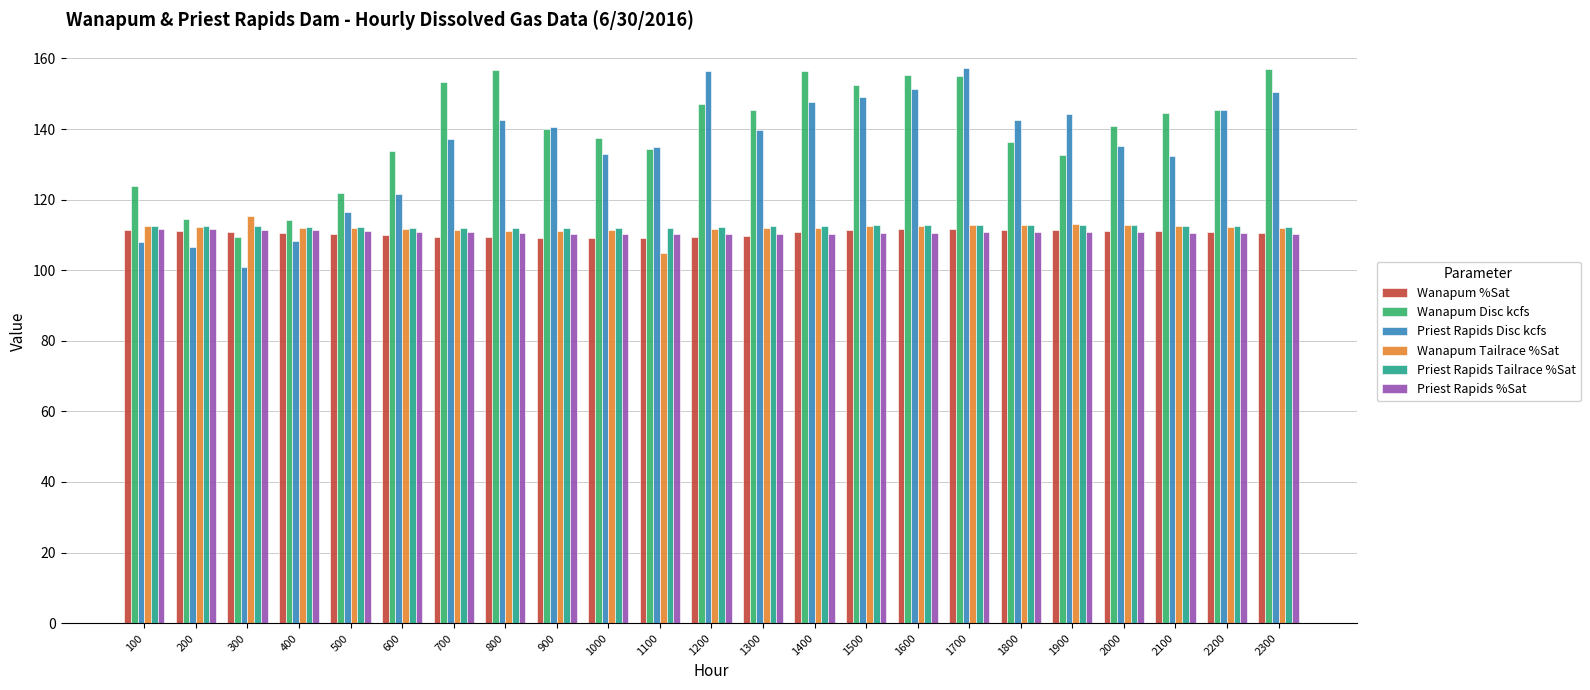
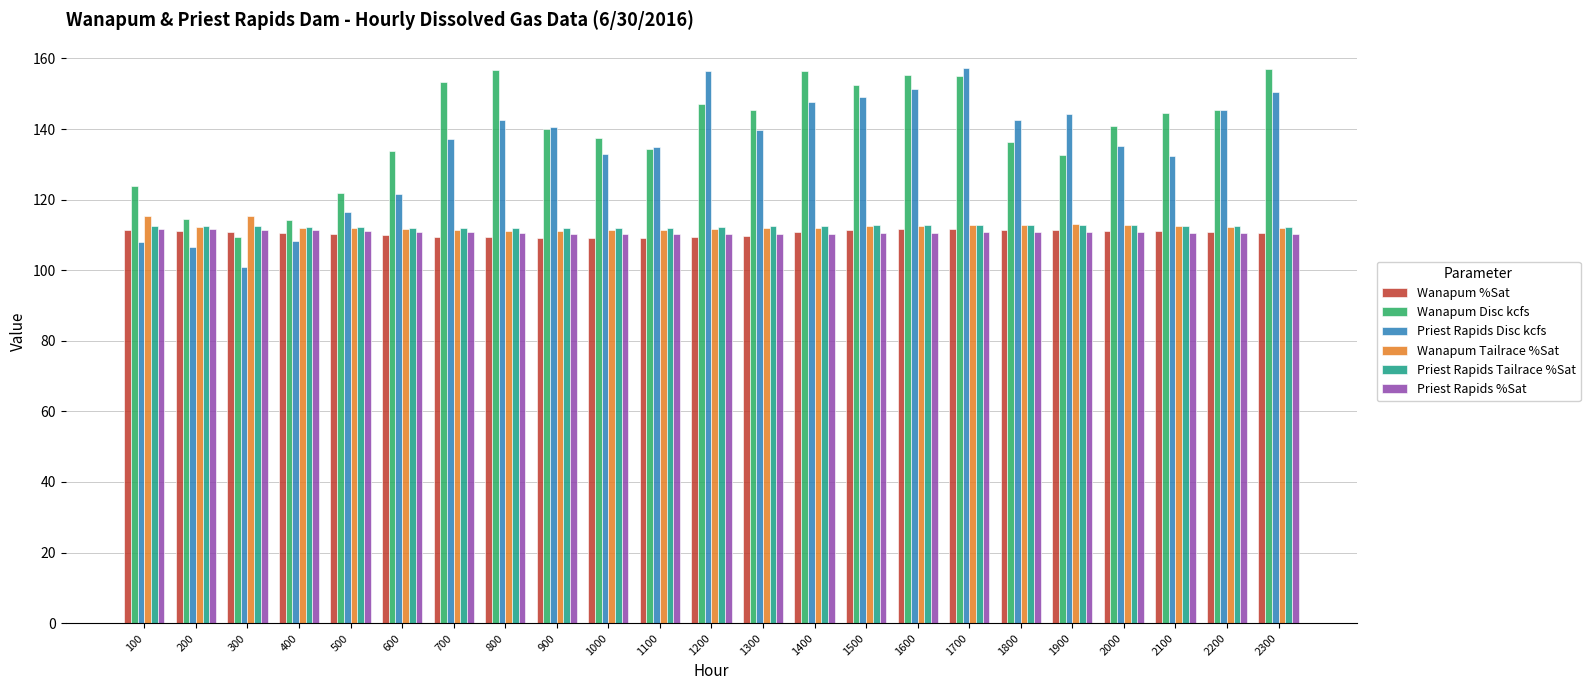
  {
    "Wanapum %Sat": {
      "100": 112,
      "200": 111,
      "300": 111,
      "400": 111,
      "500": 110,
      "600": 110,
      "700": 110,
      "800": 109,
      "900": 109,
      "1000": 109,
      "1100": 109,
      "1200": 109,
      "1300": 110,
      "1400": 111,
      "1500": 111,
      "1600": 112,
      "1700": 112,
      "1800": 111,
      "1900": 111,
      "2000": 111,
      "2100": 111,
      "2200": 111,
      "2300": 111
    },
    "Priest Rapids Disc kcfs": {
      "100": 108,
      "200": 107,
      "300": 101,
      "400": 108,
      "500": 117,
      "600": 122,
      "700": 137,
      "800": 143,
      "900": 141,
      "1000": 133,
      "1100": 135,
      "1200": 156,
      "1300": 140,
      "1400": 148,
      "1500": 149,
      "1600": 151,
      "1700": 157,
      "1800": 143,
      "1900": 144,
      "2000": 135,
      "2100": 133,
      "2200": 146,
      "2300": 150
    },
    "Wanapum Tailrace %Sat": {
-     "100": 113,
+     "100": 115,
      "200": 112,
      "300": 116,
      "400": 112,
      "500": 112,
      "600": 112,
      "700": 111,
      "800": 111,
      "900": 111,
      "1000": 111,
-     "1100": 105,
+     "1100": 112,
      "1200": 112,
      "1300": 112,
      "1400": 112,
      "1500": 112,
      "1600": 113,
      "1700": 113,
      "1800": 113,
      "1900": 113,
      "2000": 113,
      "2100": 113,
      "2200": 112,
      "2300": 112
    },
    "Priest Rapids %Sat": {
      "100": 112,
      "200": 112,
      "300": 112,
      "400": 111,
      "500": 111,
      "600": 111,
      "700": 111,
      "800": 111,
      "900": 110,
      "1000": 110,
      "1100": 110,
      "1200": 110,
      "1300": 110,
      "1400": 110,
      "1500": 111,
      "1600": 111,
      "1700": 111,
      "1800": 111,
      "1900": 111,
      "2000": 111,
      "2100": 111,
      "2200": 111,
      "2300": 110
    }
  }
